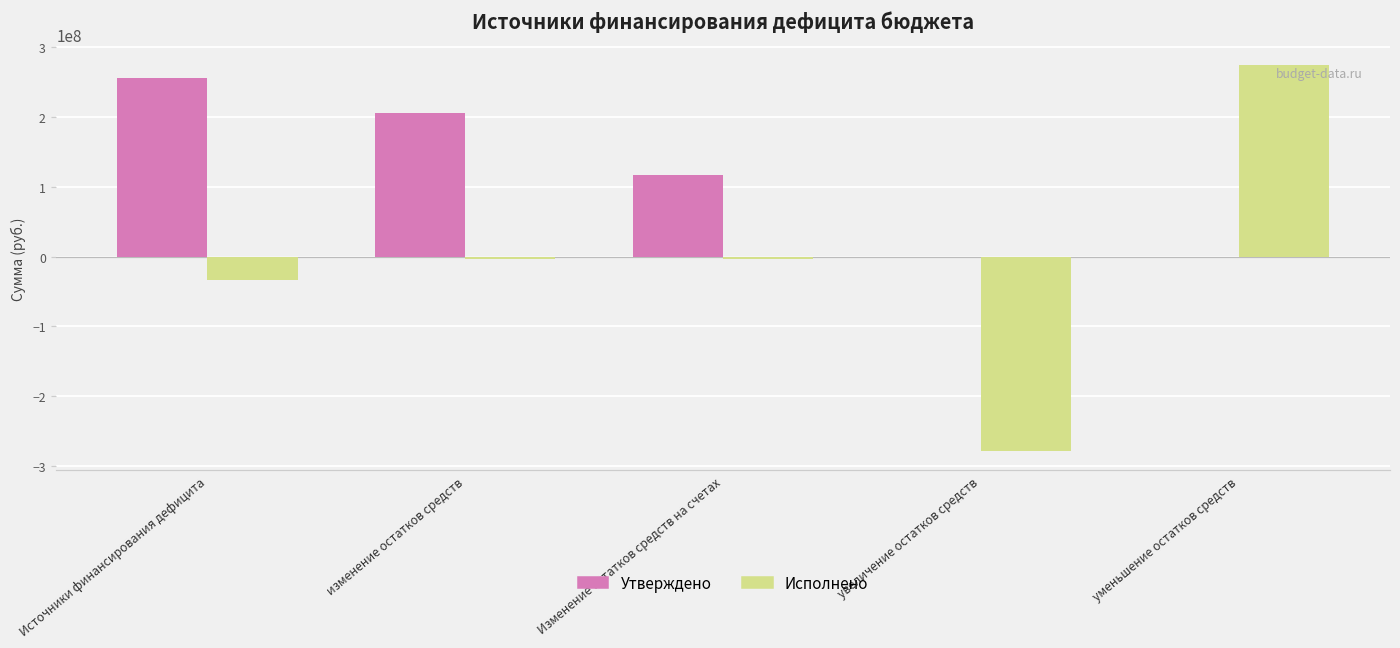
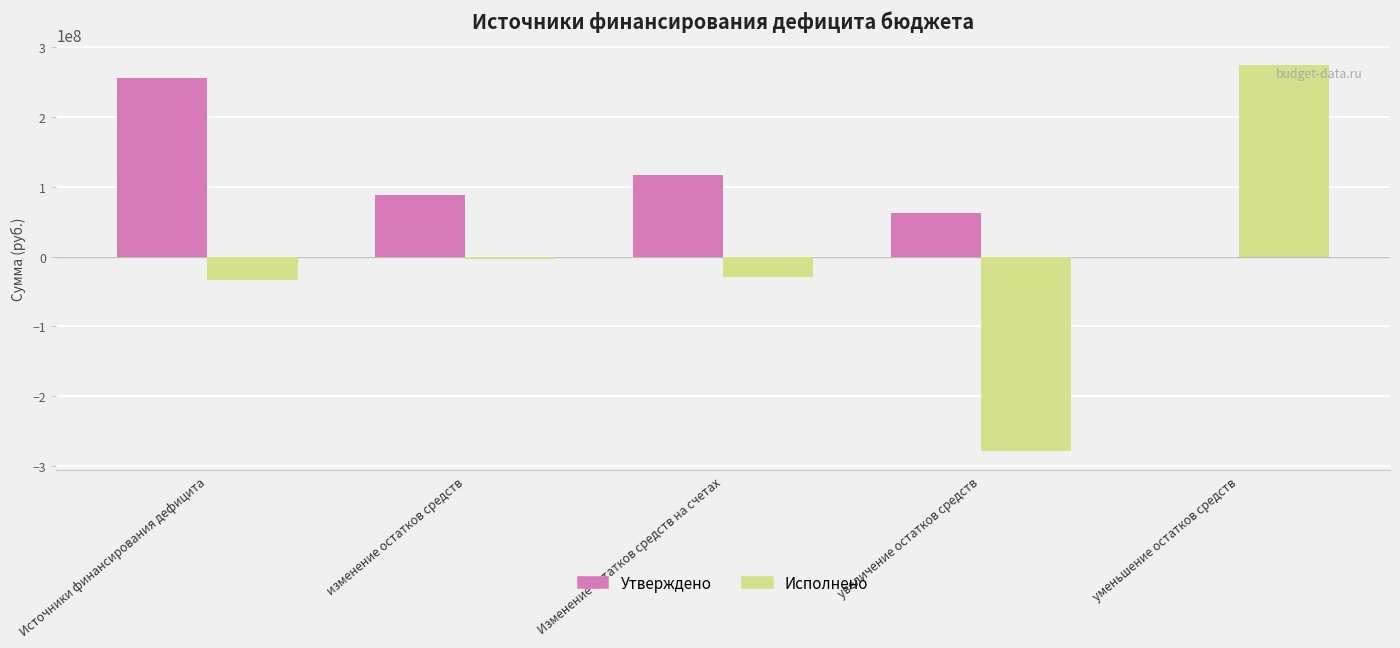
  {
    "Утверждено": {
      "Источники финансирования дефицита": 260000000,
-     "изменение остатков средств": 210000000,
+     "изменение остатков средств": 90000000,
      "Изменение остатков средств на счетах": 120000000,
-     "увеличение остатков средств": 0,
+     "увеличение остатков средств": 60000000,
      "уменьшение остатков средств": 0
    },
    "Исполнено": {
      "Источники финансирования дефицита": -30000000,
      "изменение остатков средств": 0,
-     "Изменение остатков средств на счетах": 0,
+     "Изменение остатков средств на счетах": -30000000,
      "увеличение остатков средств": -280000000,
      "уменьшение остатков средств": 270000000
    }
  }
